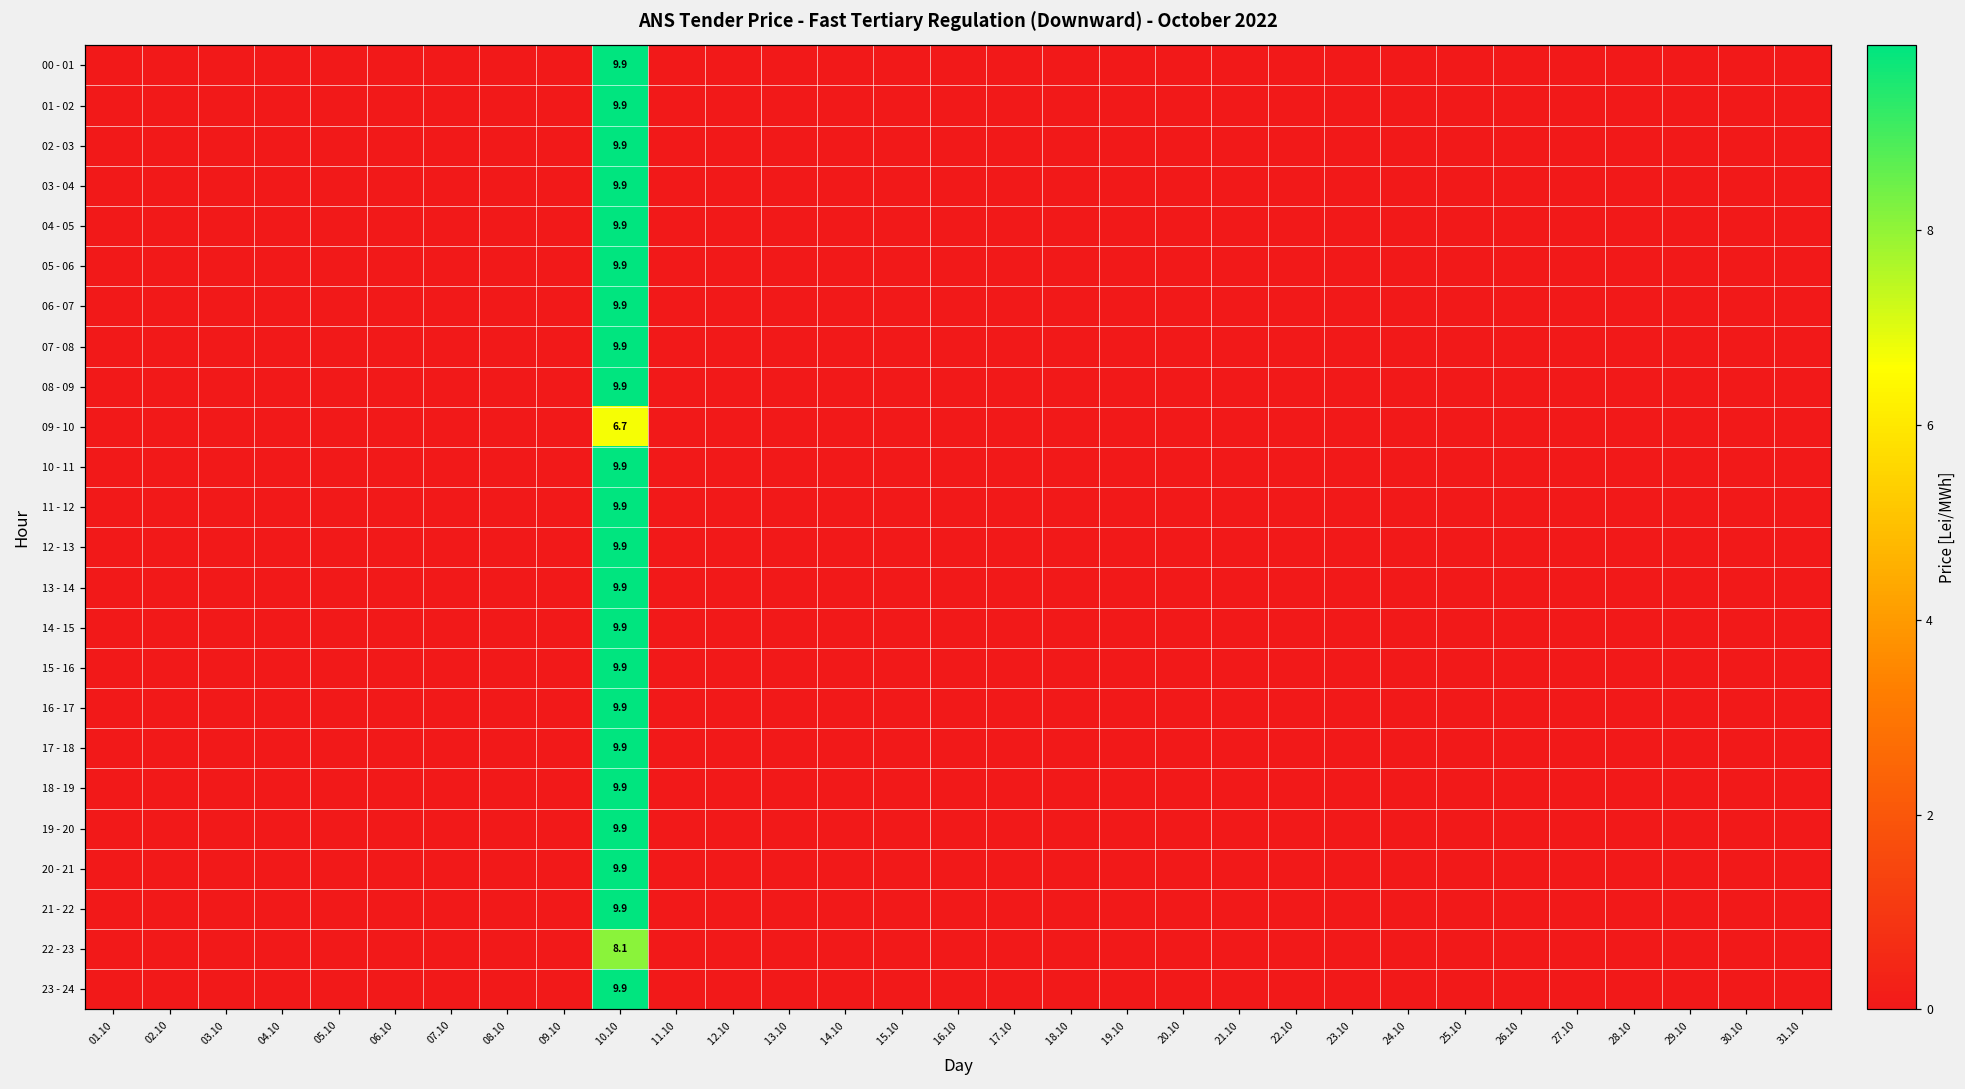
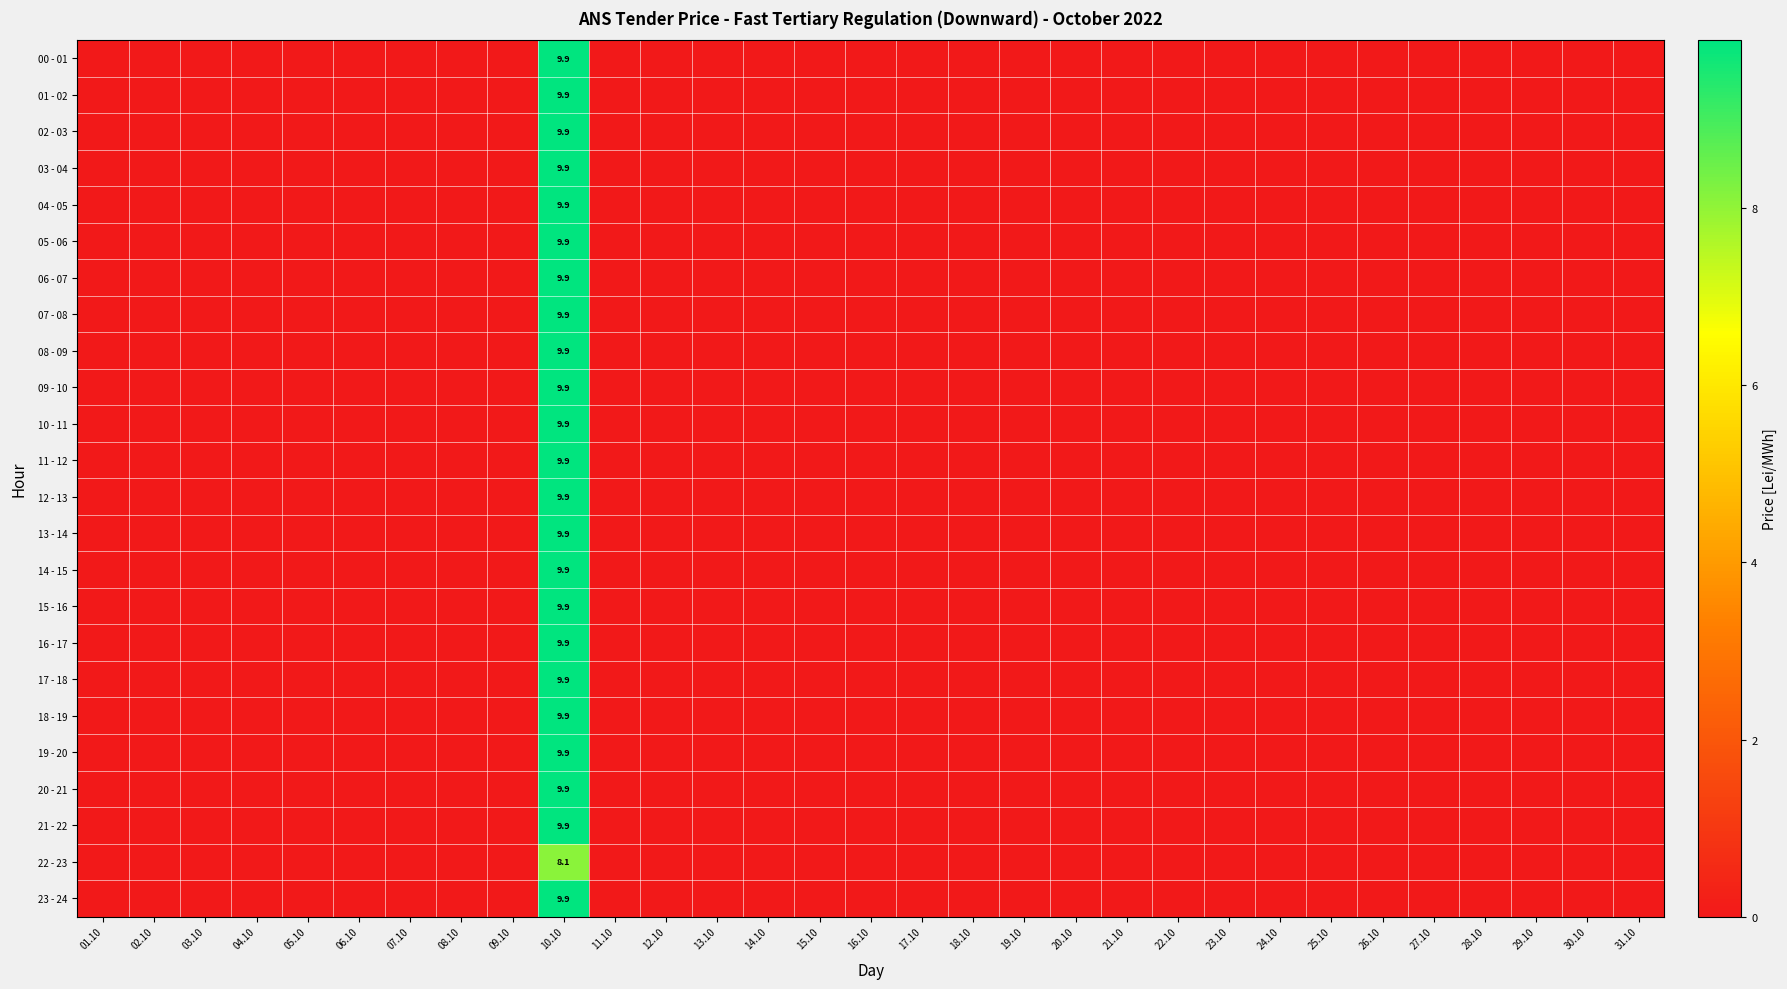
  {
    "00 - 01": {
      "10.10": 9.9
    },
    "01 - 02": {
      "10.10": 9.9
    },
    "02 - 03": {
      "10.10": 9.9
    },
    "03 - 04": {
      "10.10": 9.9
    },
    "04 - 05": {
      "10.10": 9.9
    },
    "05 - 06": {
      "10.10": 9.9
    },
    "06 - 07": {
      "10.10": 9.9
    },
    "07 - 08": {
      "10.10": 9.9
    },
    "08 - 09": {
      "10.10": 9.9
    },
    "09 - 10": {
-     "10.10": 6.7
+     "10.10": 9.9
    },
    "10 - 11": {
      "10.10": 9.9
    },
    "11 - 12": {
      "10.10": 9.9
    },
    "12 - 13": {
      "10.10": 9.9
    },
    "13 - 14": {
      "10.10": 9.9
    },
    "14 - 15": {
      "10.10": 9.9
    },
    "15 - 16": {
      "10.10": 9.9
    },
    "16 - 17": {
      "10.10": 9.9
    },
    "17 - 18": {
      "10.10": 9.9
    },
    "18 - 19": {
      "10.10": 9.9
    },
    "19 - 20": {
      "10.10": 9.9
    },
    "20 - 21": {
      "10.10": 9.9
    },
    "21 - 22": {
      "10.10": 9.9
    },
    "22 - 23": {
      "10.10": 8.1
    },
    "23 - 24": {
      "10.10": 9.9
    }
  }
